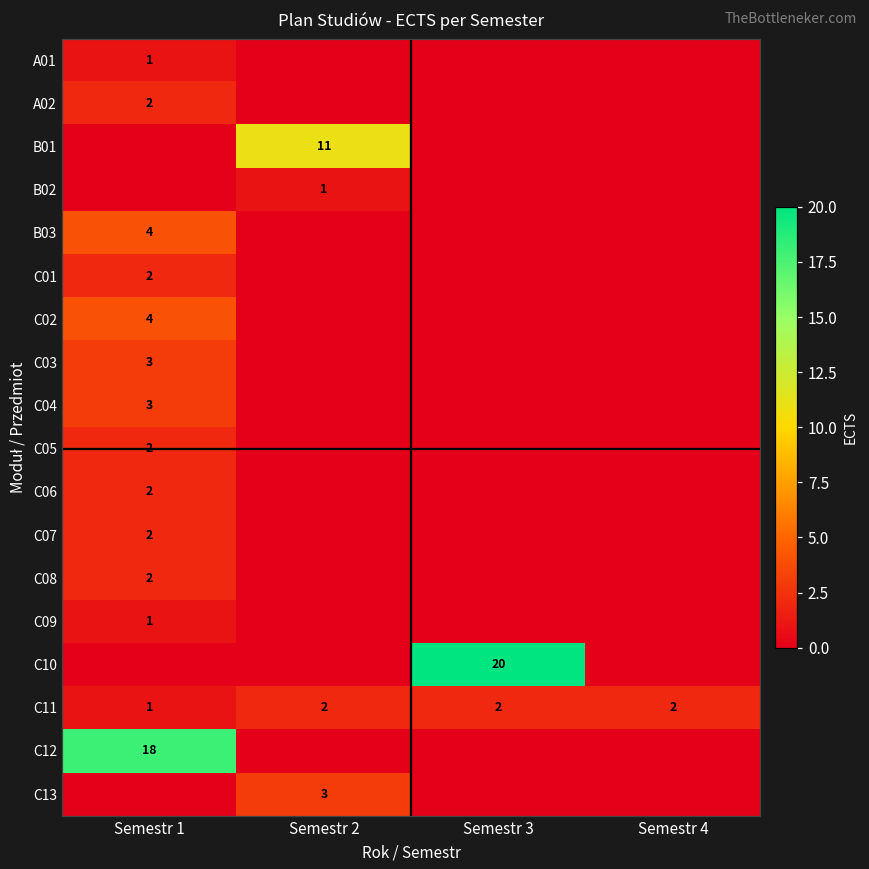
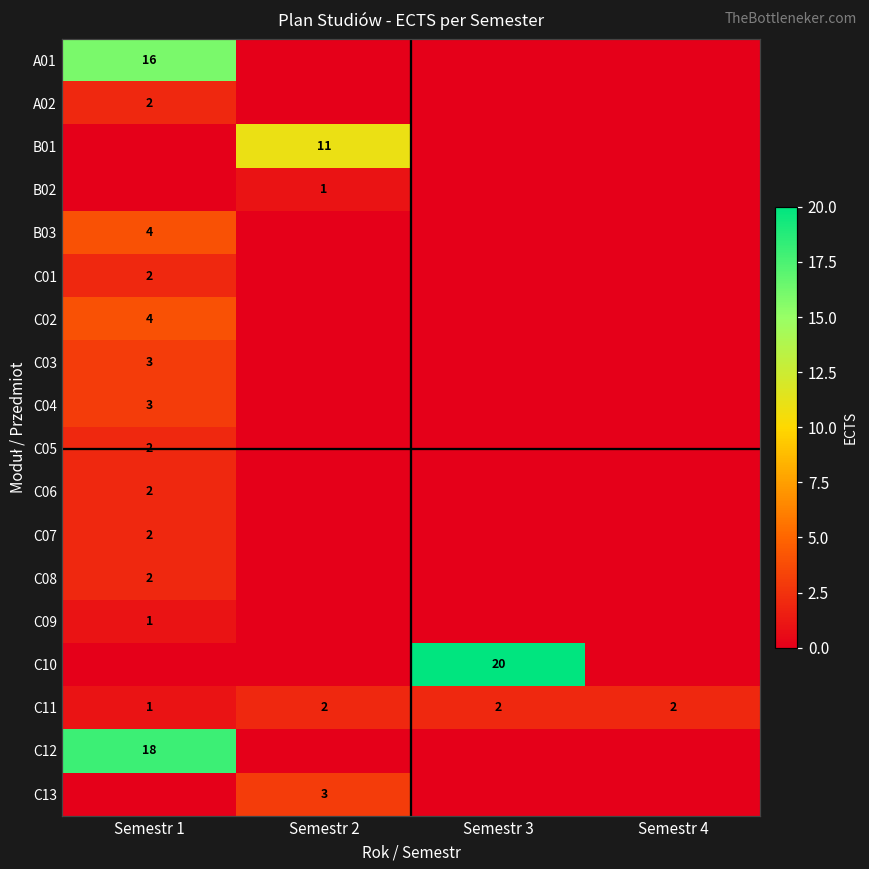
  {
    "A01": {
-     "Semestr 1": 1
+     "Semestr 1": 16
    },
    "A02": {
      "Semestr 1": 2
    },
    "B01": {
      "Semestr 2": 11
    },
    "B02": {
      "Semestr 2": 1
    },
    "B03": {
      "Semestr 1": 4
    },
    "C01": {
      "Semestr 1": 2
    },
    "C02": {
      "Semestr 1": 4
    },
    "C03": {
      "Semestr 1": 3
    },
    "C04": {
      "Semestr 1": 3
    },
    "C05": {
      "Semestr 1": 2
    },
    "C06": {
      "Semestr 1": 2
    },
    "C07": {
      "Semestr 1": 2
    },
    "C08": {
      "Semestr 1": 2
    },
    "C09": {
      "Semestr 1": 1
    },
    "C10": {
      "Semestr 3": 20
    },
    "C11": {
      "Semestr 1": 1,
      "Semestr 2": 2,
      "Semestr 3": 2,
      "Semestr 4": 2
    },
    "C12": {
      "Semestr 1": 18
    },
    "C13": {
      "Semestr 2": 3
    }
  }
